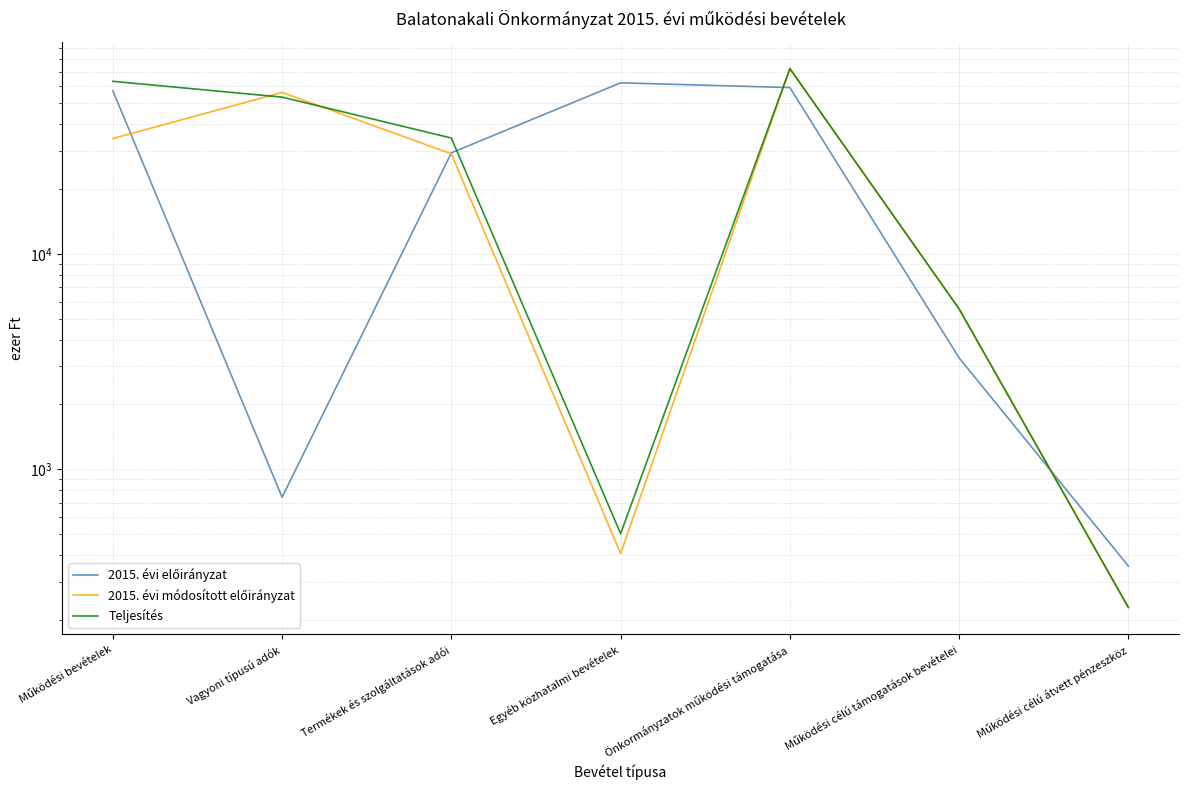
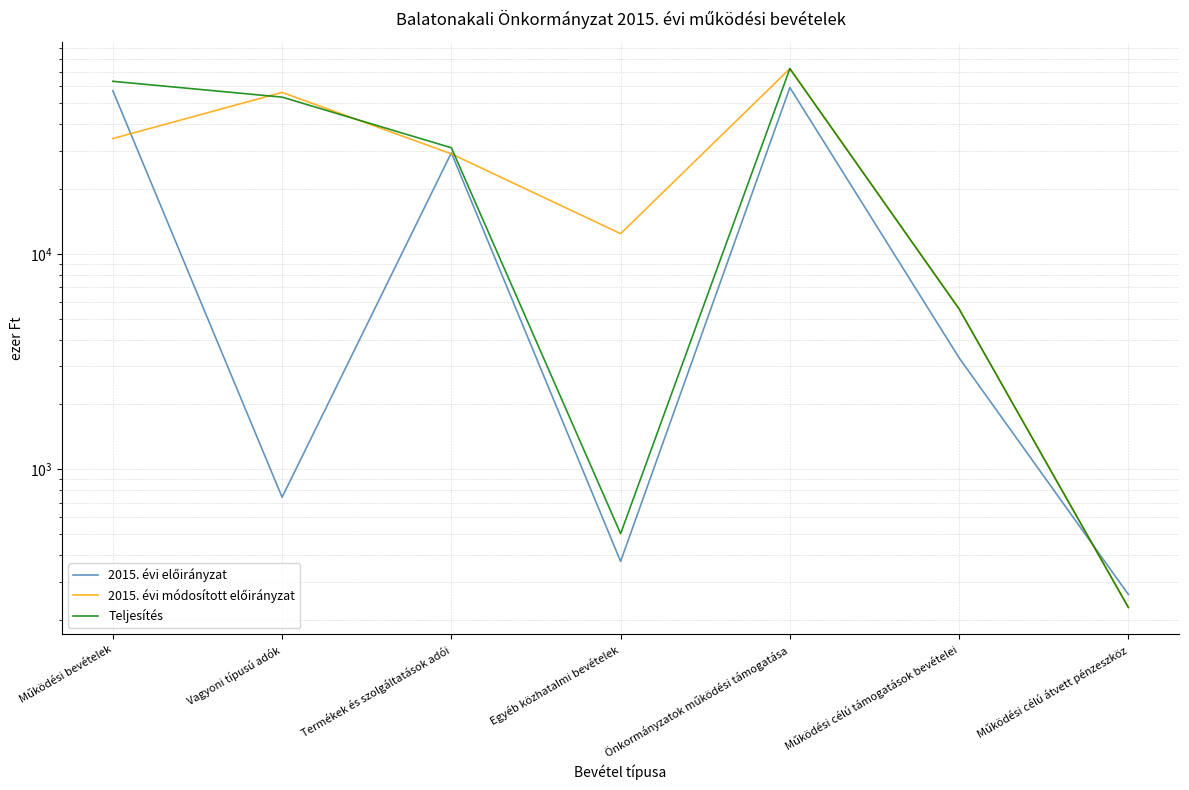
  {
    "2015. évi előirányzat": {
      "Működési bevételek": 57000,
      "Vagyoni típusú adók": 740,
-     "Egyéb közhatalmi bevételek": 62000,
+     "Egyéb közhatalmi bevételek": 370,
      "Önkormányzatok működési támogatása": 59000,
      "Működési célú támogatások bevételei": 3300,
-     "Működési célú átvett pénzeszköz": 360
+     "Működési célú átvett pénzeszköz": 260
    },
    "2015. évi módosított előirányzat": {
      "Működési bevételek": 34000,
      "Vagyoni típusú adók": 56000,
-     "Egyéb közhatalmi bevételek": 410
+     "Egyéb közhatalmi bevételek": 12000
    },
    "Teljesítés": {
      "Működési bevételek": 63000,
      "Vagyoni típusú adók": 53000,
-     "Termékek és szolgáltatások adói": 35000,
+     "Termékek és szolgáltatások adói": 31000,
      "Egyéb közhatalmi bevételek": 500
    }
  }
